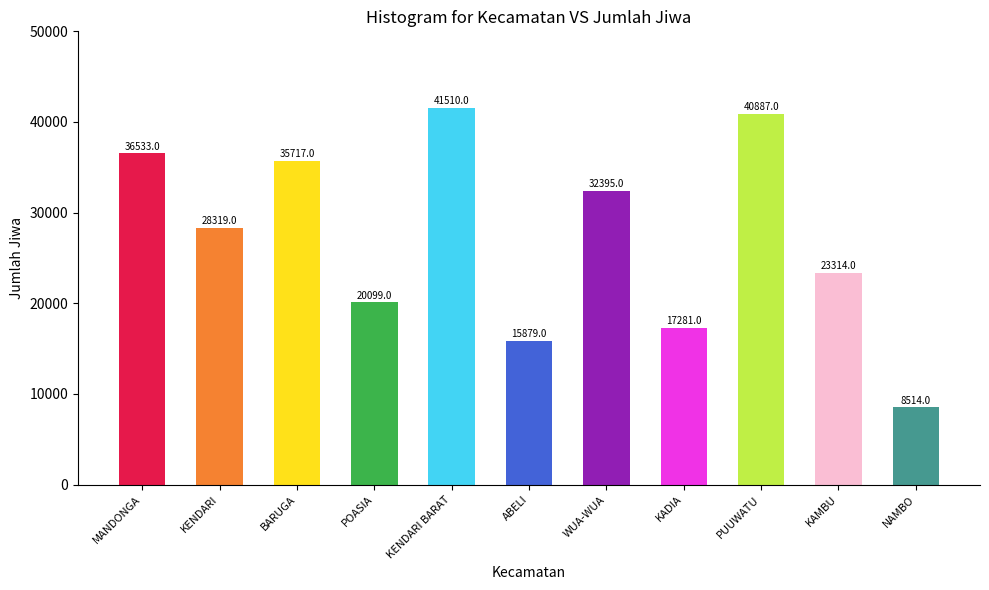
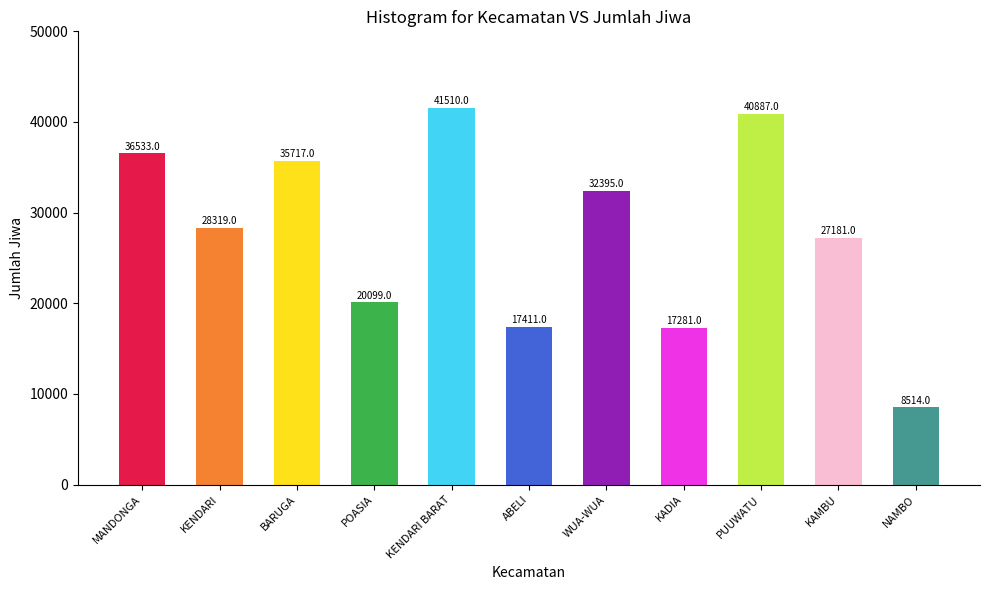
  {
    "MANDONGA": 36533.0,
    "KENDARI": 28319.0,
    "BARUGA": 35717.0,
    "POASIA": 20099.0,
    "KENDARI BARAT": 41510.0,
-   "ABELI": 15879.0,
+   "ABELI": 17411.0,
    "WUA-WUA": 32395.0,
    "KADIA": 17281.0,
    "PUUWATU": 40887.0,
-   "KAMBU": 23314.0,
+   "KAMBU": 27181.0,
    "NAMBO": 8514.0
  }
